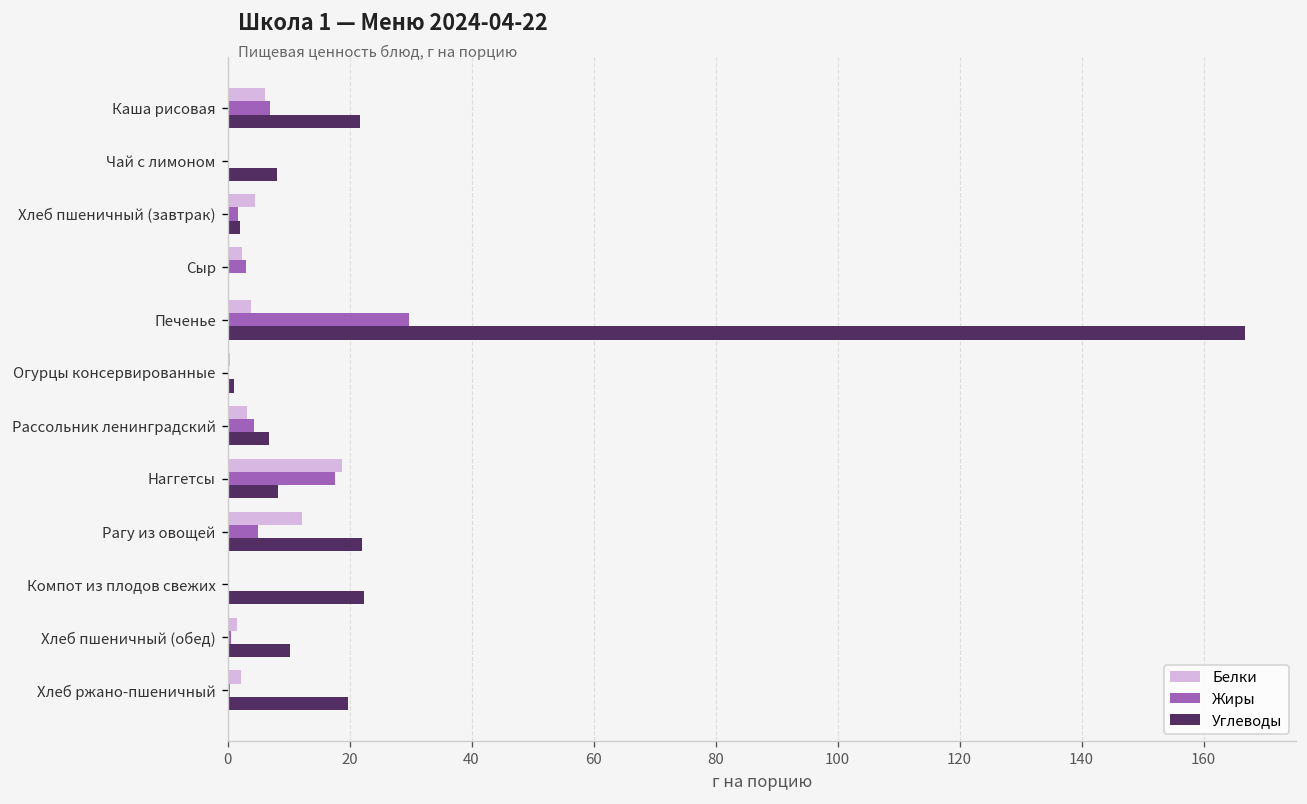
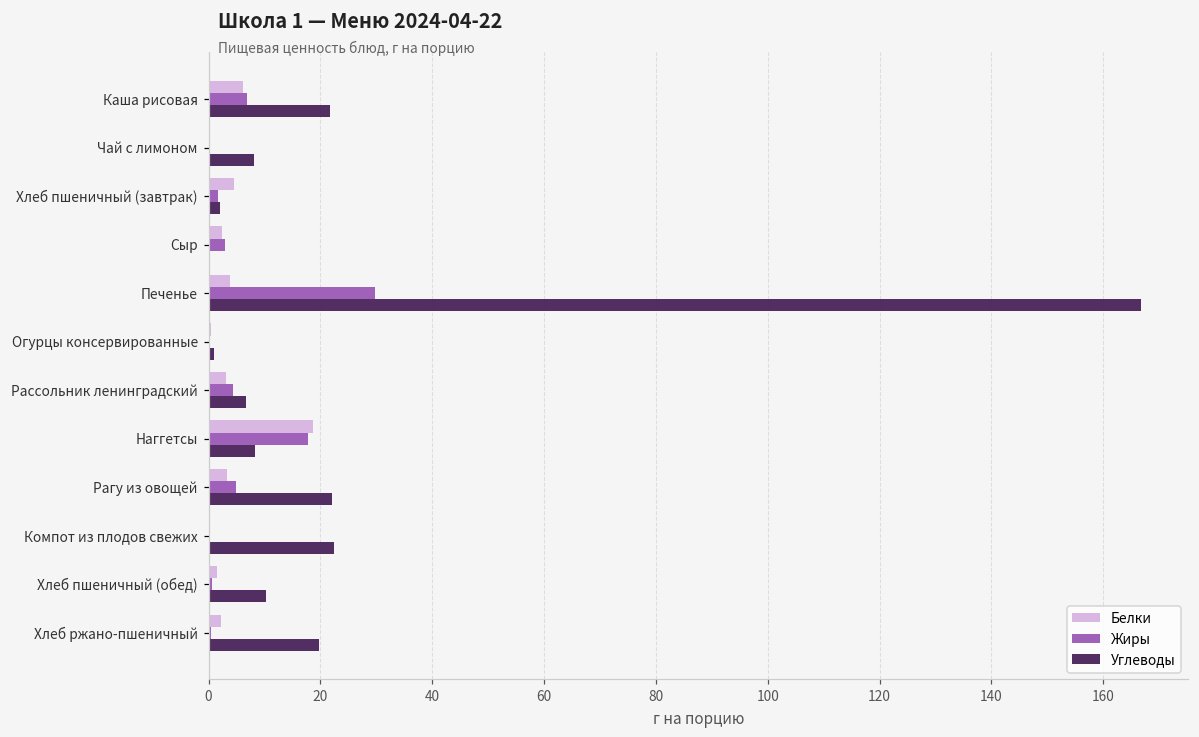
  {
    "Белки": {
      "Каша рисовая": 6,
      "Хлеб пшеничный (завтрак)": 5,
      "Сыр": 2,
      "Печенье": 4,
      "Рассольник ленинградский": 3,
      "Наггетсы": 19,
-     "Рагу из овощей": 12,
+     "Рагу из овощей": 3,
      "Хлеб пшеничный (обед)": 2,
      "Хлеб ржано-пшеничный": 2
    },
    "Жиры": {
      "Каша рисовая": 7,
      "Чай с лимоном": 0,
      "Хлеб пшеничный (завтрак)": 2,
      "Сыр": 3,
      "Печенье": 30,
      "Рассольник ленинградский": 4,
      "Наггетсы": 18,
      "Рагу из овощей": 5,
      "Хлеб пшеничный (обед)": 1
    },
    "Углеводы": {
      "Каша рисовая": 22,
      "Чай с лимоном": 8,
      "Хлеб пшеничный (завтрак)": 2,
      "Сыр": 0,
      "Печенье": 167,
      "Огурцы консервированные": 1,
      "Рассольник ленинградский": 7,
      "Наггетсы": 8,
      "Рагу из овощей": 22,
      "Компот из плодов свежих": 22,
      "Хлеб пшеничный (обед)": 10,
      "Хлеб ржано-пшеничный": 20
    }
  }
